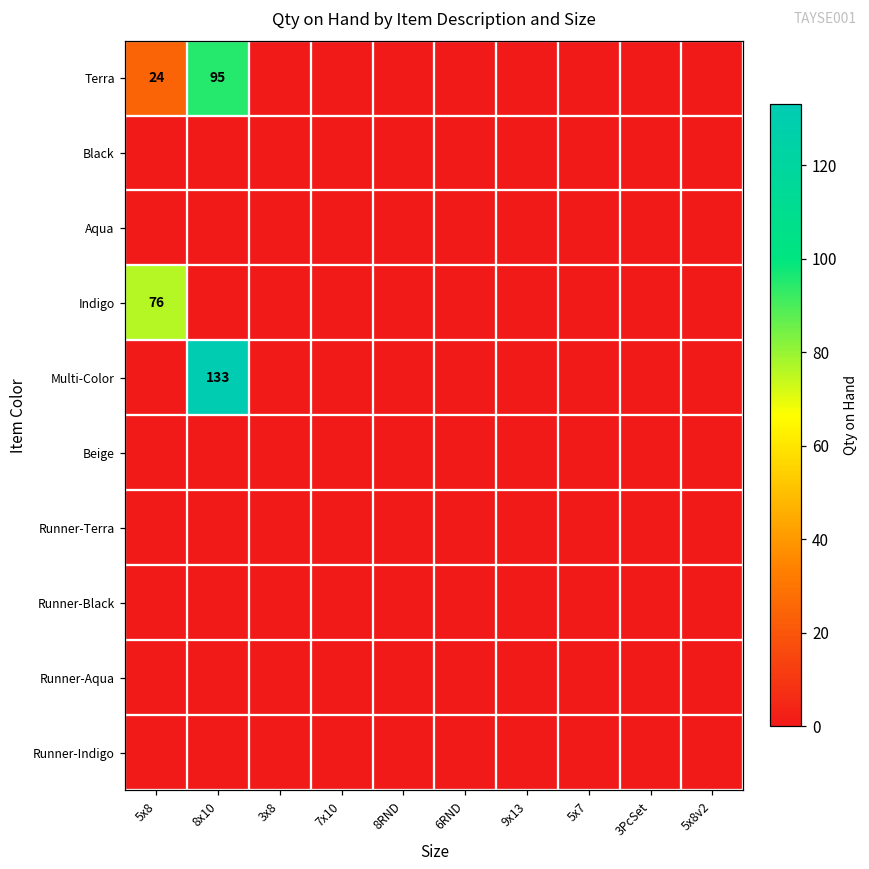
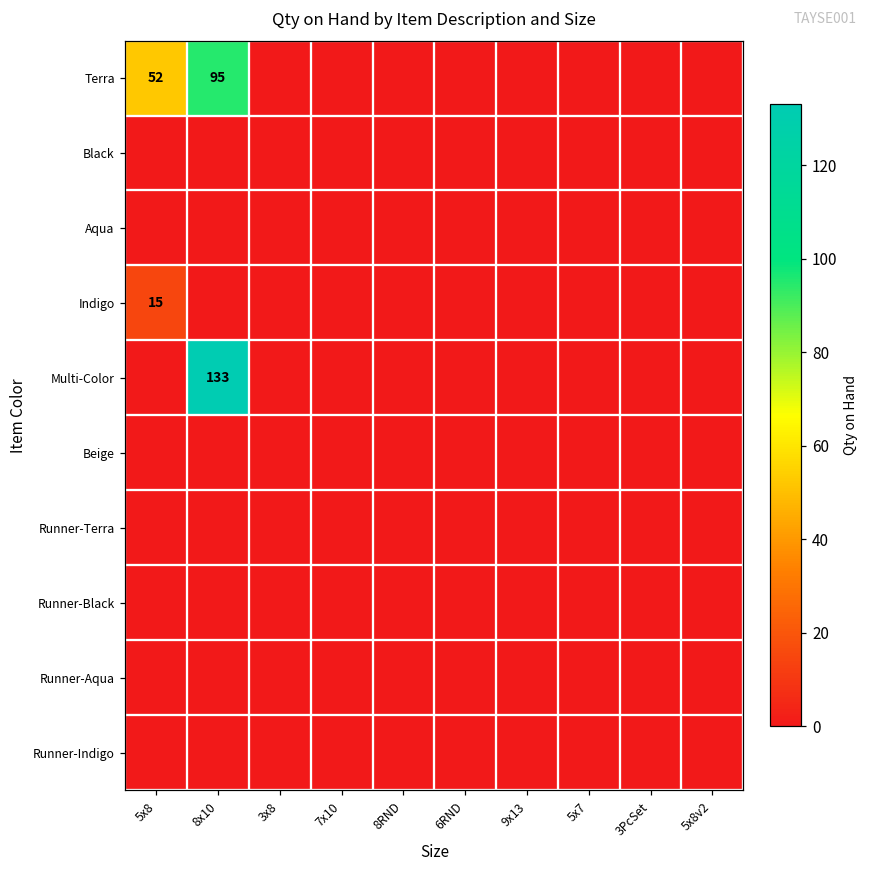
  {
    "Terra": {
-     "5x8": 24,
+     "5x8": 52,
      "8x10": 95
    },
    "Indigo": {
-     "5x8": 76
+     "5x8": 15
    },
    "Multi-Color": {
      "8x10": 133
    }
  }
